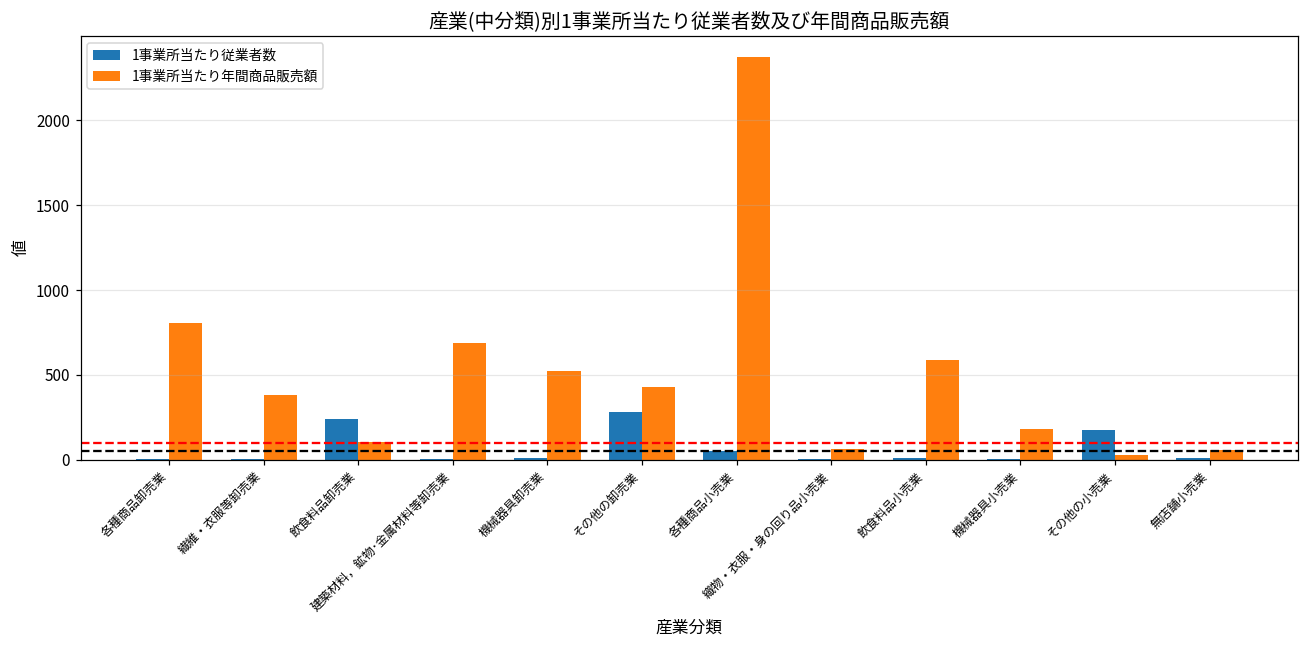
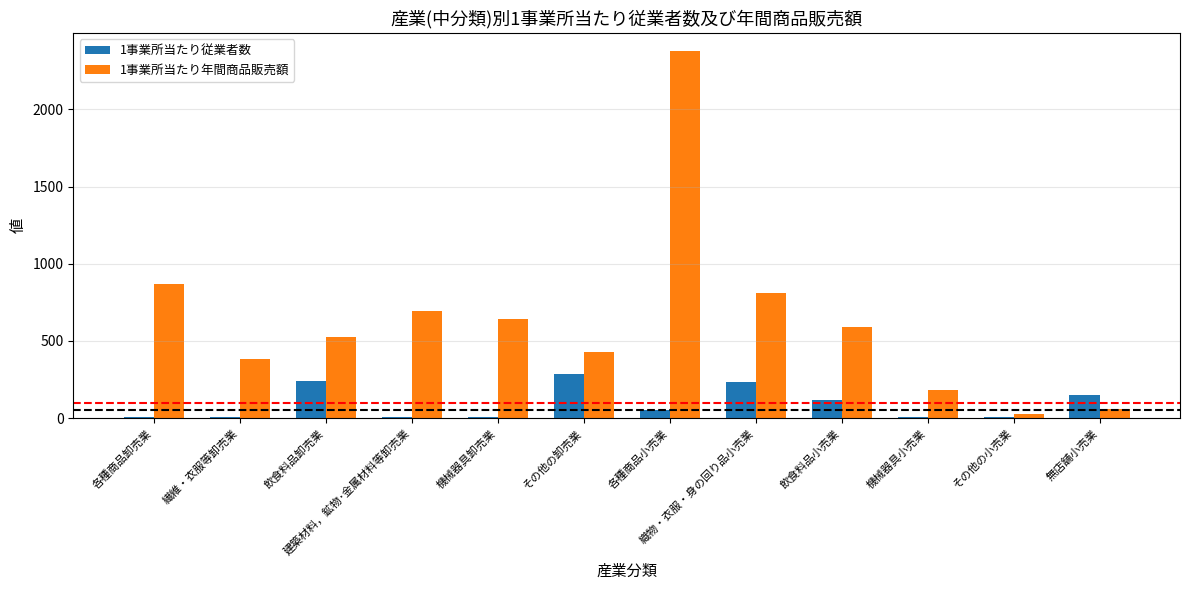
  {
    "1事業所当たり従業者数": {
      "飲食料品卸売業": 240,
      "その他の卸売業": 280,
      "各種商品小売業": 50,
-     "織物・衣服・身の回り品小売業": 0,
-     "飲食料品小売業": 10,
-     "その他の小売業": 180,
-     "無店舗小売業": 10
+     "織物・衣服・身の回り品小売業": 230,
+     "飲食料品小売業": 110,
+     "その他の小売業": 10,
+     "無店舗小売業": 150
    },
    "1事業所当たり年間商品販売額": {
-     "各種商品卸売業": 800,
+     "各種商品卸売業": 870,
      "繊維・衣服等卸売業": 380,
-     "飲食料品卸売業": 100,
+     "飲食料品卸売業": 530,
      "建築材料，鉱物･金属材料等卸売業": 690,
-     "機械器具卸売業": 520,
+     "機械器具卸売業": 640,
      "その他の卸売業": 430,
      "各種商品小売業": 2380,
-     "織物・衣服・身の回り品小売業": 70,
+     "織物・衣服・身の回り品小売業": 810,
      "飲食料品小売業": 590,
      "機械器具小売業": 180,
      "その他の小売業": 30,
      "無店舗小売業": 60
    }
  }
